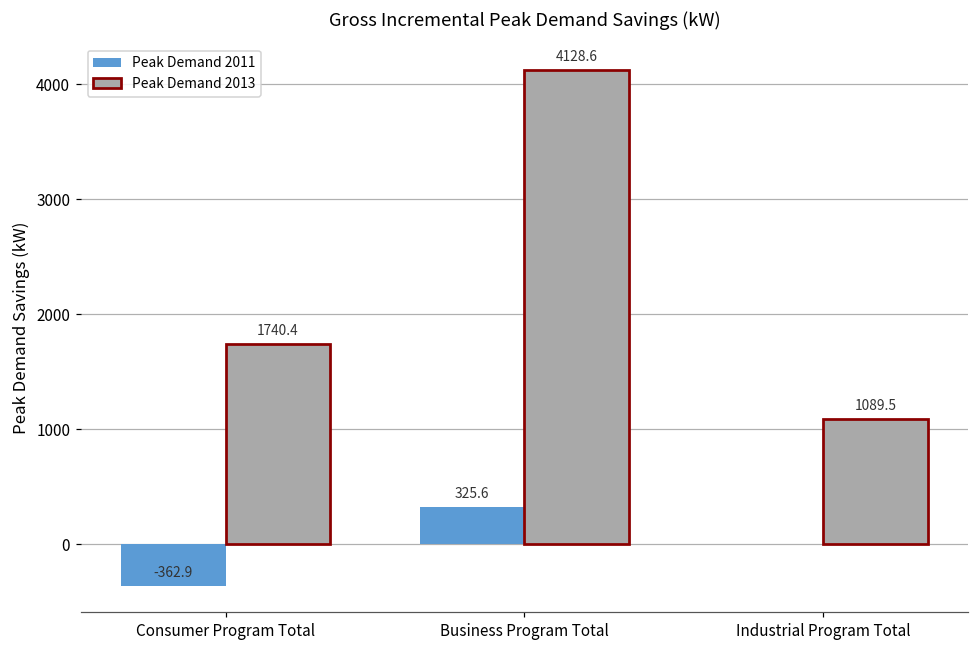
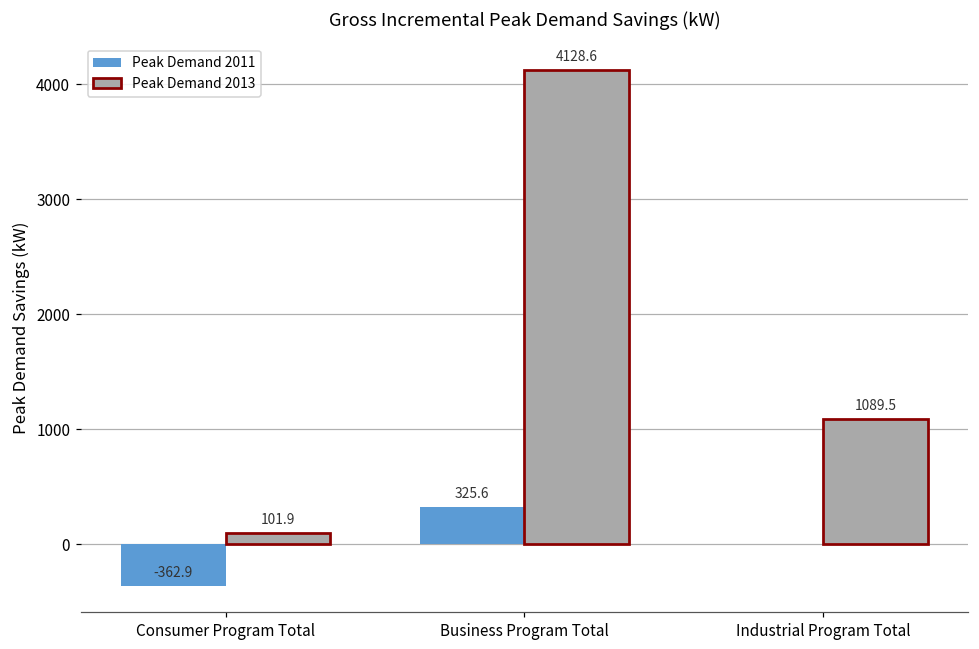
  {
    "Peak Demand 2011": {
      "Consumer Program Total": -362.9,
      "Business Program Total": 325.6
    },
    "Peak Demand 2013": {
-     "Consumer Program Total": 1740.4,
+     "Consumer Program Total": 101.9,
      "Business Program Total": 4128.6,
      "Industrial Program Total": 1089.5
    }
  }
